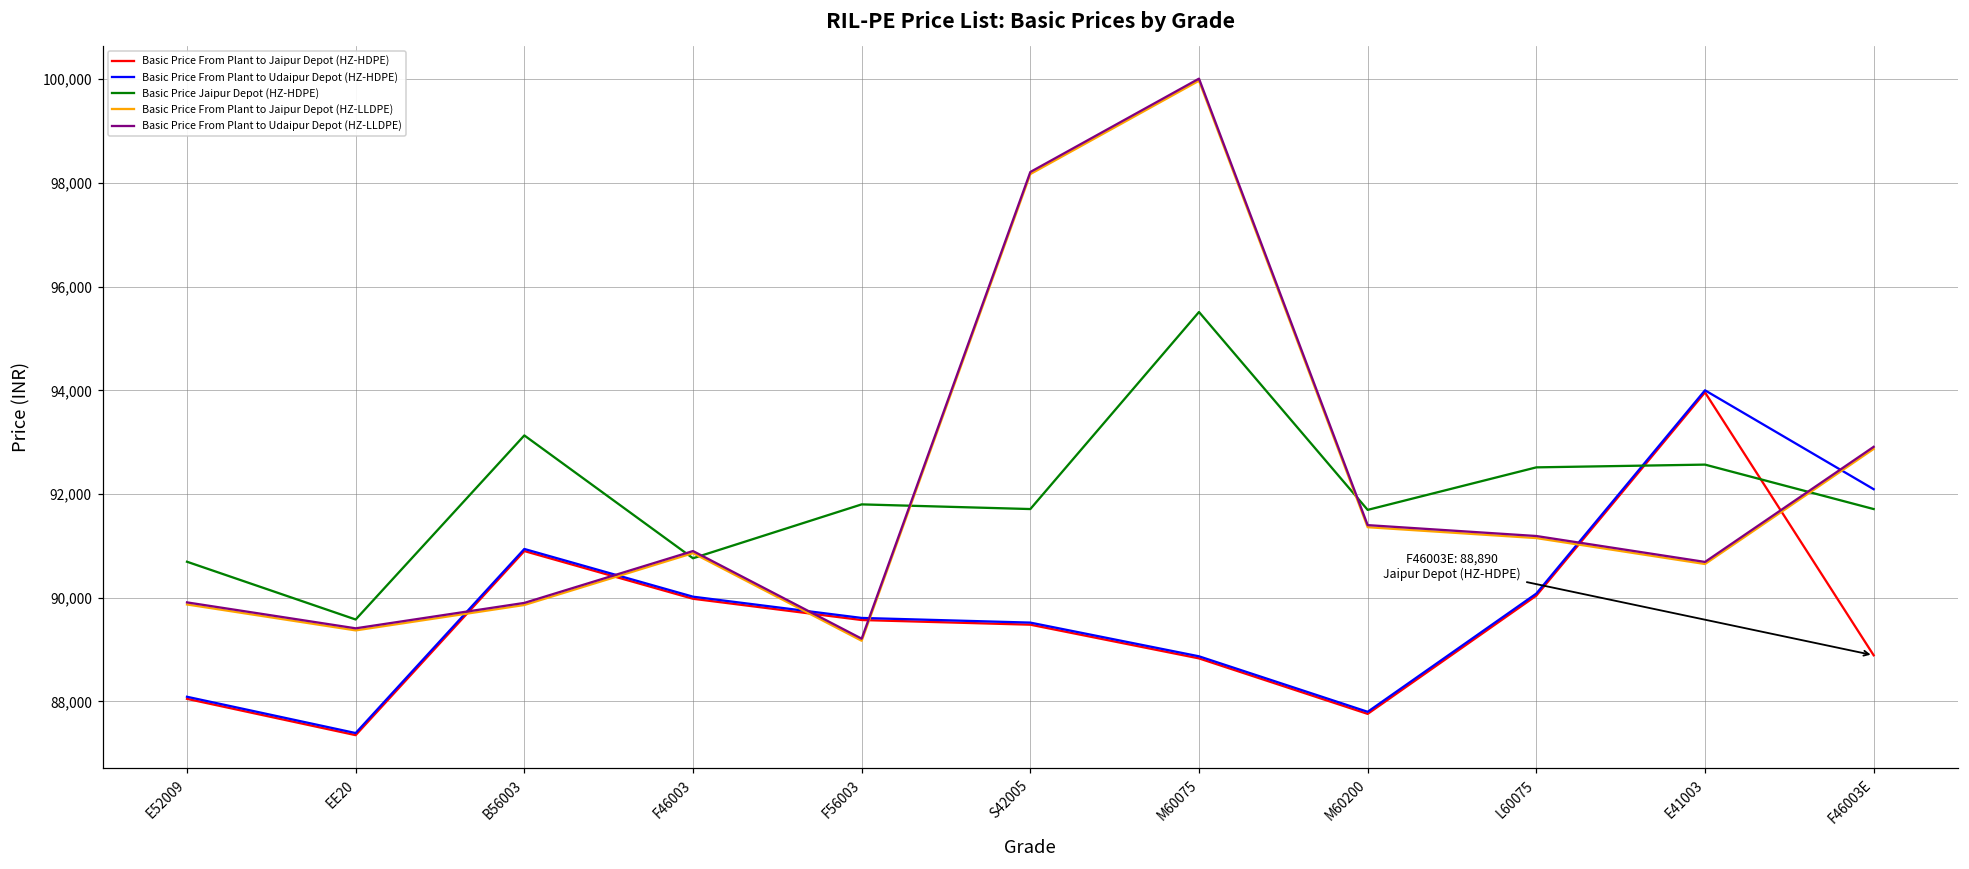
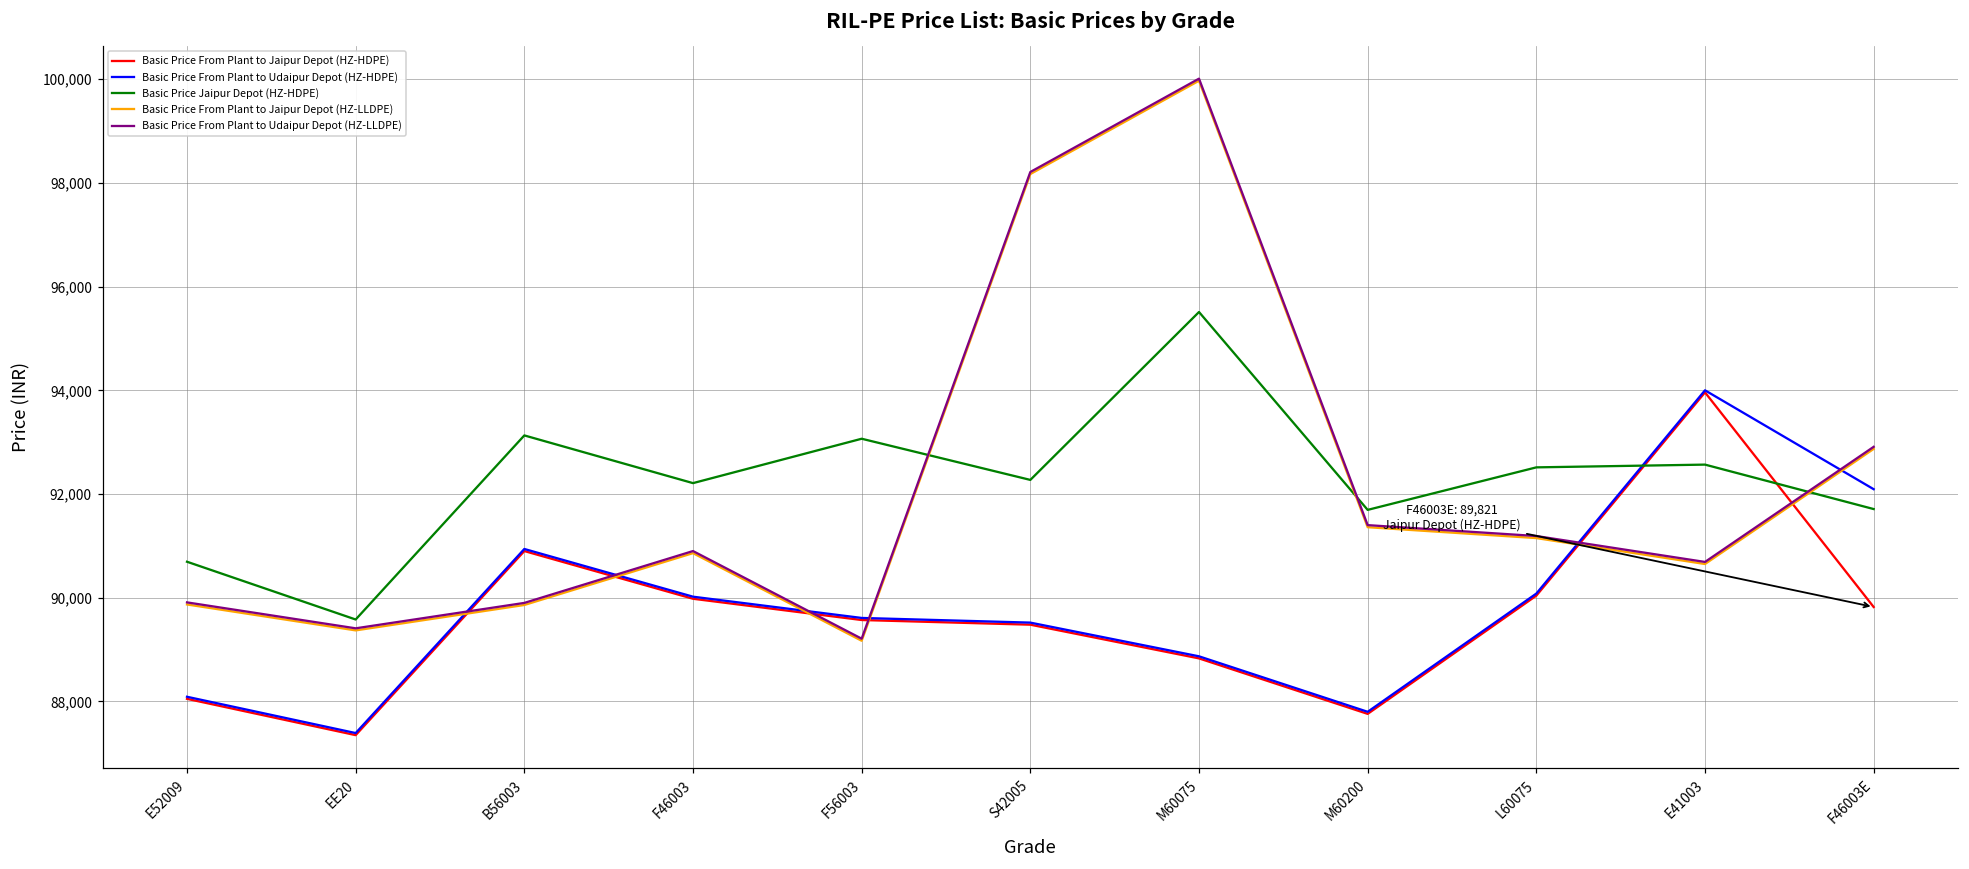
  {
    "Basic Price From Plant to Jaipur Depot (HZ-HDPE)": {
-     "F46003E": "88,890"
+     "F46003E": "89,821"
    },
    "Basic Price From Plant to Udaipur Depot (HZ-HDPE)": {
      "F46003E": "92,100"
    },
    "Basic Price Jaipur Depot (HZ-HDPE)": {
      "E52009": "90,700",
      "EE20": "89,600",
      "B56003": "93,100",
-     "F46003": "90,800",
-     "F56003": "91,800",
-     "S42005": "91,700",
+     "F46003": "92,200",
+     "F56003": "93,100",
+     "S42005": "92,300",
      "M60075": "95,500",
      "M60200": "91,700",
      "L60075": "92,500",
      "E41003": "92,600",
      "F46003E": "91,700"
    }
  }
